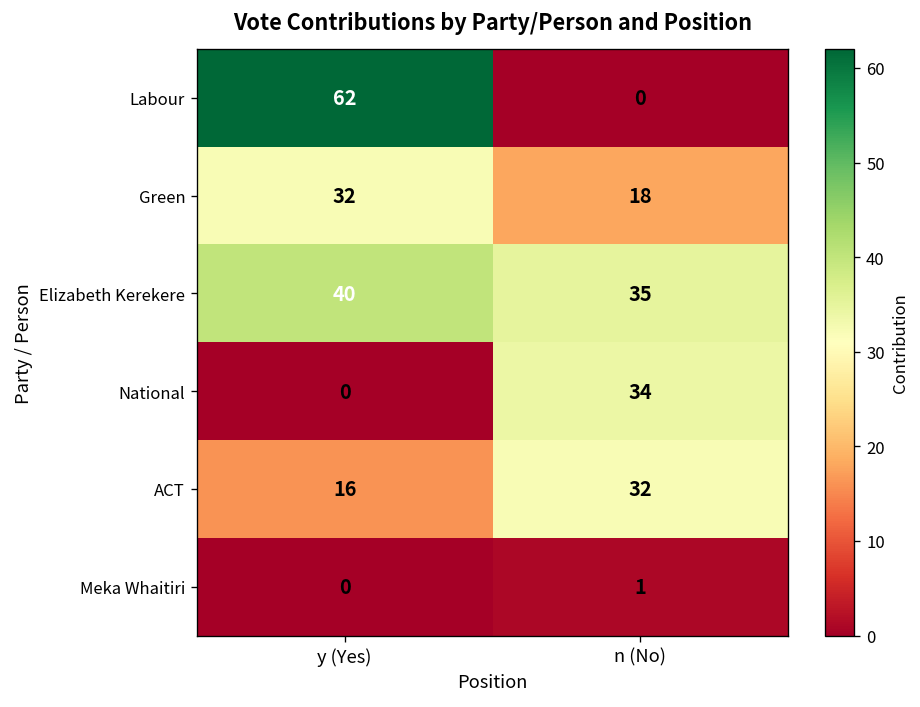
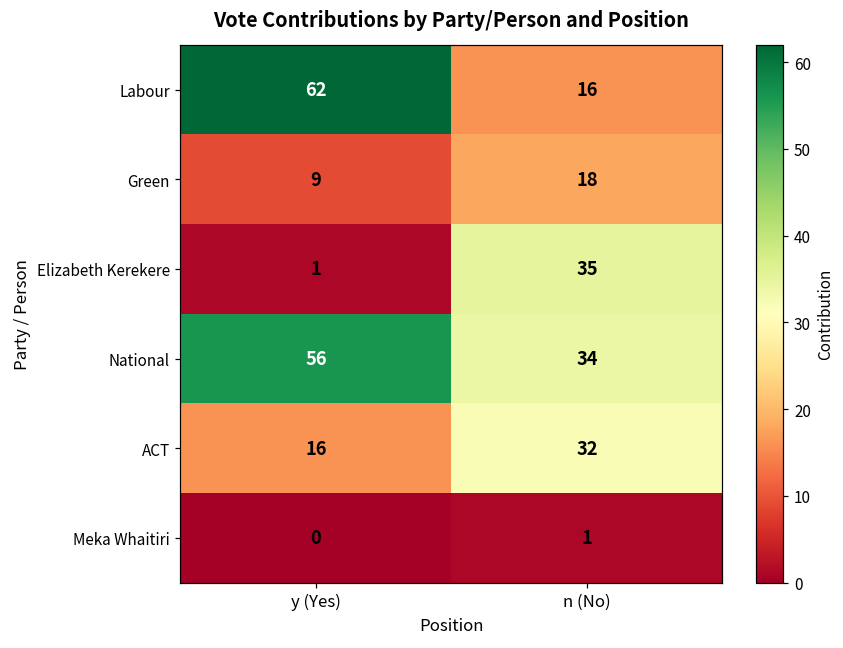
  {
    "Labour": {
      "y (Yes)": 62,
-     "n (No)": 0
+     "n (No)": 16
    },
    "Green": {
-     "y (Yes)": 32,
+     "y (Yes)": 9,
      "n (No)": 18
    },
    "Elizabeth Kerekere": {
-     "y (Yes)": 40,
+     "y (Yes)": 1,
      "n (No)": 35
    },
    "National": {
-     "y (Yes)": 0,
+     "y (Yes)": 56,
      "n (No)": 34
    },
    "ACT": {
      "y (Yes)": 16,
      "n (No)": 32
    },
    "Meka Whaitiri": {
      "y (Yes)": 0,
      "n (No)": 1
    }
  }
